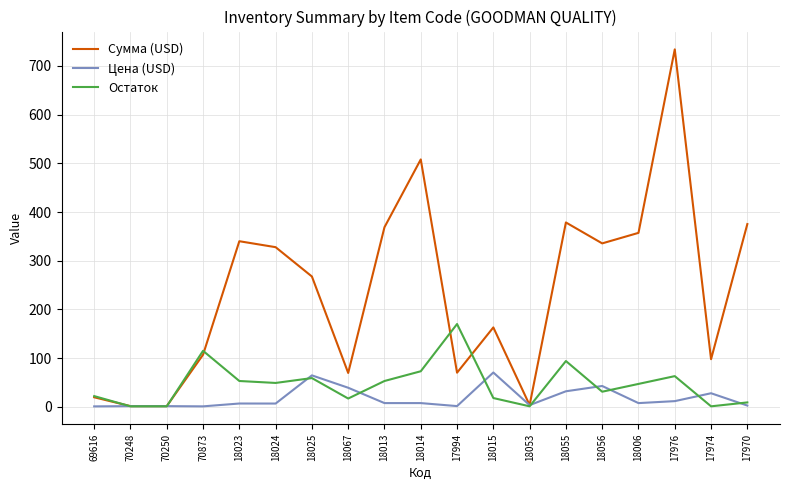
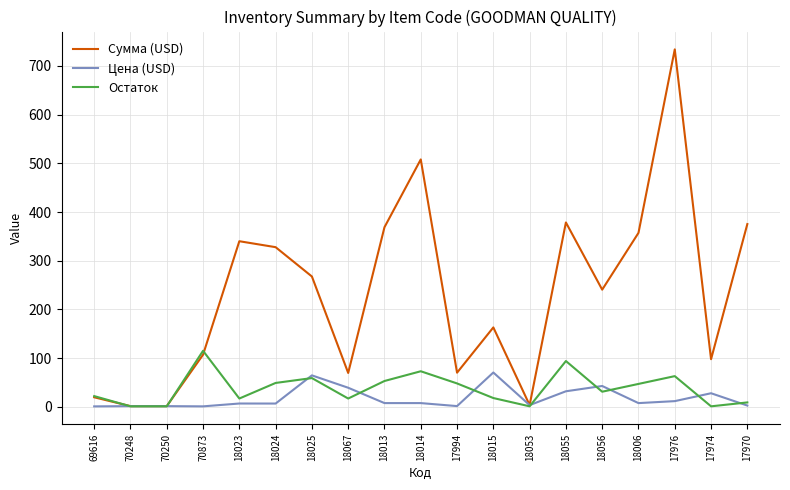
  {
    "Сумма (USD)": {
      "70873": 110,
      "18023": 340,
      "18024": 330,
      "18025": 270,
      "18067": 70,
      "18013": 370,
      "18014": 510,
      "17994": 70,
      "18015": 160,
      "18055": 380,
-     "18056": 340,
+     "18056": 240,
      "18006": 360,
      "17976": 730,
      "17974": 100,
      "17970": 380
    },
    "Цена (USD)": {
      "69616": 0,
      "70873": 0,
      "18023": 10,
      "18024": 10,
      "18025": 60,
      "18067": 40,
      "18013": 10,
      "18014": 10,
      "17994": 0,
      "18015": 70,
      "18055": 30,
      "18056": 40,
      "18006": 10,
      "17976": 10,
      "17974": 30,
      "17970": 0
    },
    "Остаток": {
      "70873": 120,
-     "18023": 50,
+     "18023": 20,
      "18024": 50,
      "18025": 60,
      "18067": 20,
      "18013": 50,
      "18014": 70,
-     "17994": 170,
+     "17994": 50,
      "18015": 20,
      "18055": 90,
      "18056": 30,
      "18006": 50,
      "17976": 60,
      "17974": 0,
      "17970": 10
    }
  }
